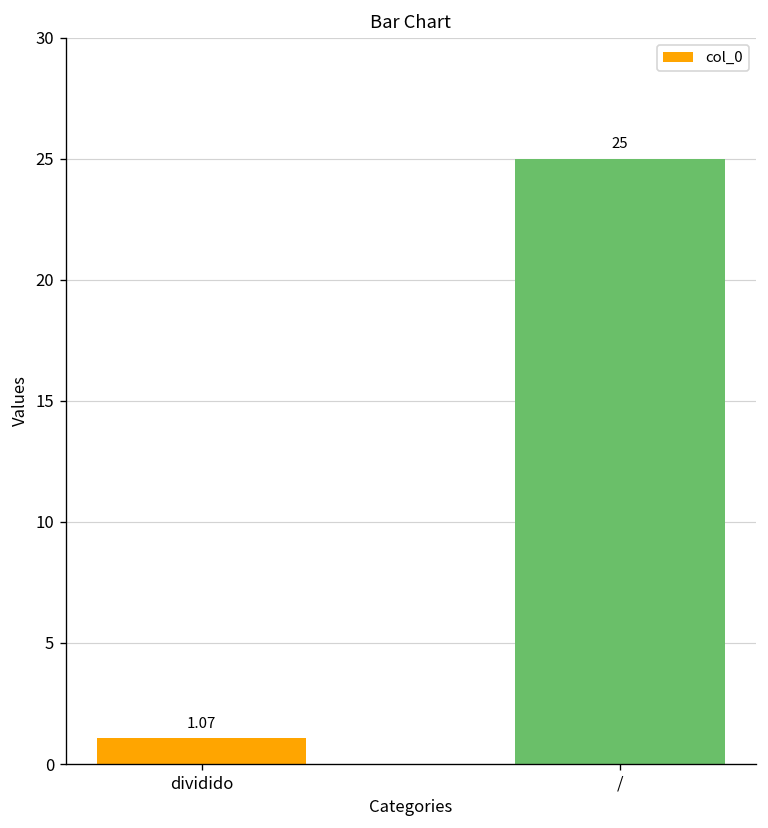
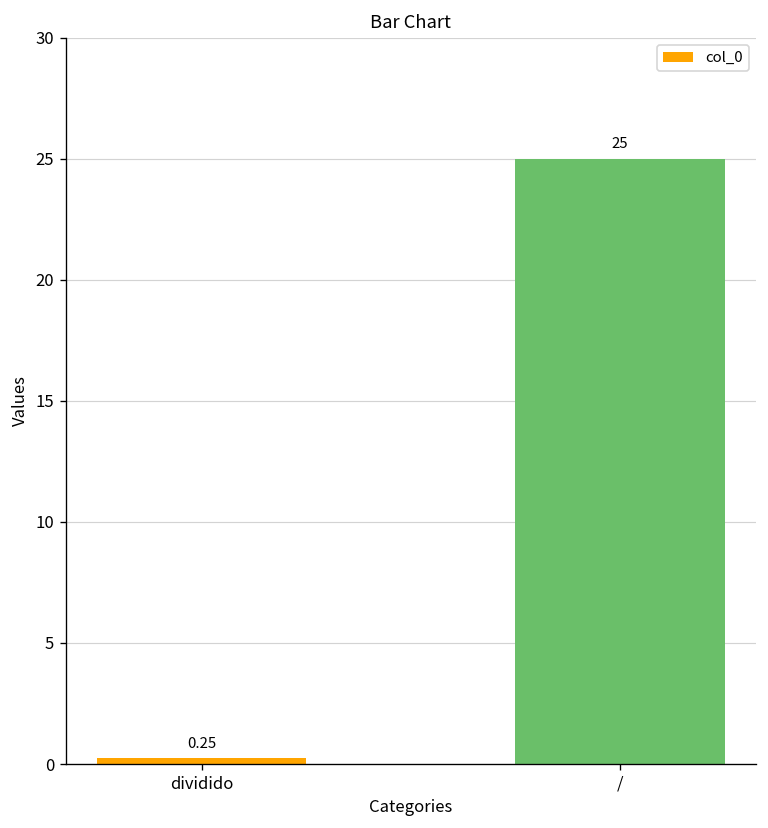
  {
-   "dividido": 1.07,
+   "dividido": 0.25,
    "/": 25
  }
